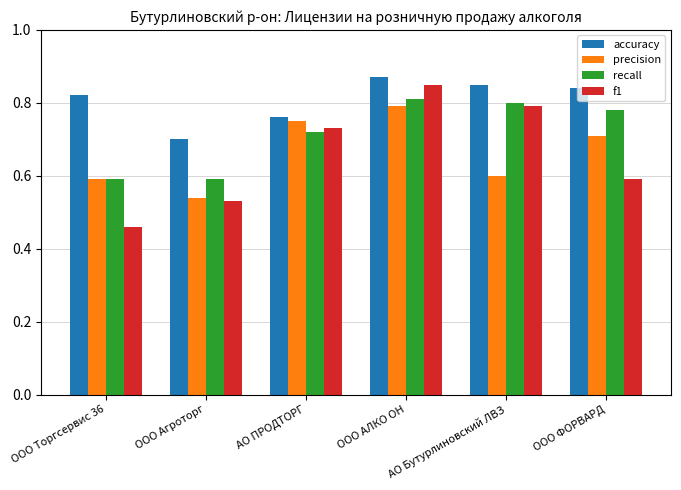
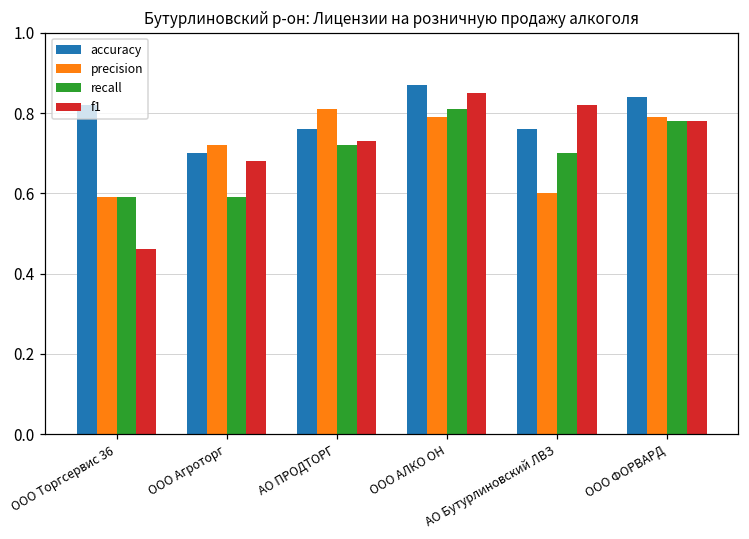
  {
    "accuracy": {
      "ООО Торгсервис 36": 0.82,
      "ООО Агроторг": 0.70,
      "АО ПРОДТОРГ": 0.76,
      "ООО АЛКО ОН": 0.87,
-     "АО Бутурлиновский ЛВЗ": 0.85
+     "АО Бутурлиновский ЛВЗ": 0.76
    },
    "precision": {
      "ООО Торгсервис 36": 0.59,
-     "ООО Агроторг": 0.54,
-     "АО ПРОДТОРГ": 0.75,
+     "ООО Агроторг": 0.72,
+     "АО ПРОДТОРГ": 0.81,
      "ООО АЛКО ОН": 0.79,
      "АО Бутурлиновский ЛВЗ": 0.60,
-     "ООО ФОРВАРД": 0.71
+     "ООО ФОРВАРД": 0.79
    },
    "recall": {
      "ООО Торгсервис 36": 0.59,
      "ООО Агроторг": 0.59,
      "АО ПРОДТОРГ": 0.72,
      "ООО АЛКО ОН": 0.81,
-     "АО Бутурлиновский ЛВЗ": 0.8,
+     "АО Бутурлиновский ЛВЗ": 0.7,
      "ООО ФОРВАРД": 0.78
    },
    "f1": {
      "ООО Торгсервис 36": 0.46,
-     "ООО Агроторг": 0.53,
+     "ООО Агроторг": 0.68,
      "АО ПРОДТОРГ": 0.73,
      "ООО АЛКО ОН": 0.85,
-     "АО Бутурлиновский ЛВЗ": 0.79,
-     "ООО ФОРВАРД": 0.59
+     "АО Бутурлиновский ЛВЗ": 0.82,
+     "ООО ФОРВАРД": 0.78
    }
  }
